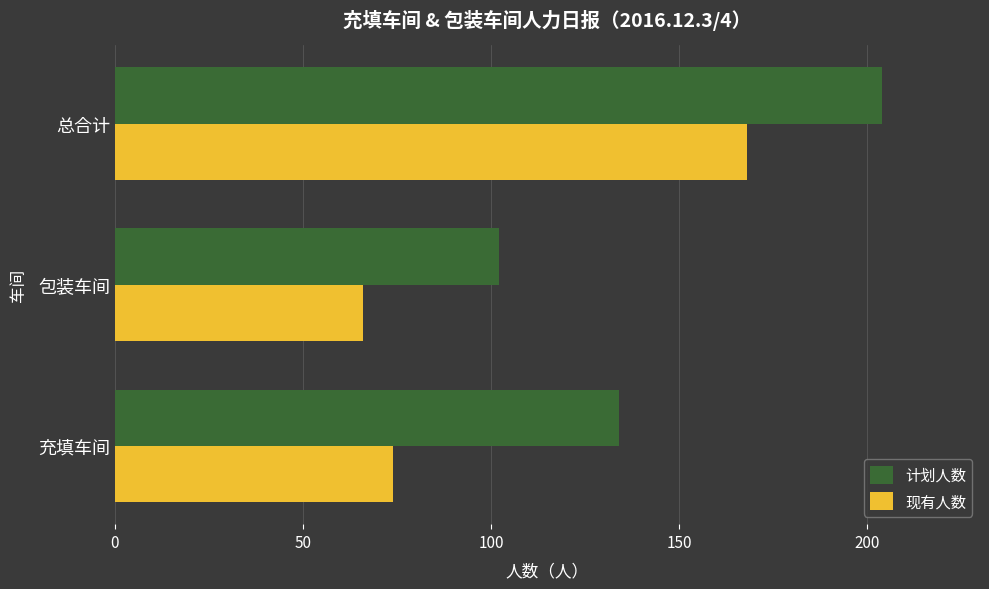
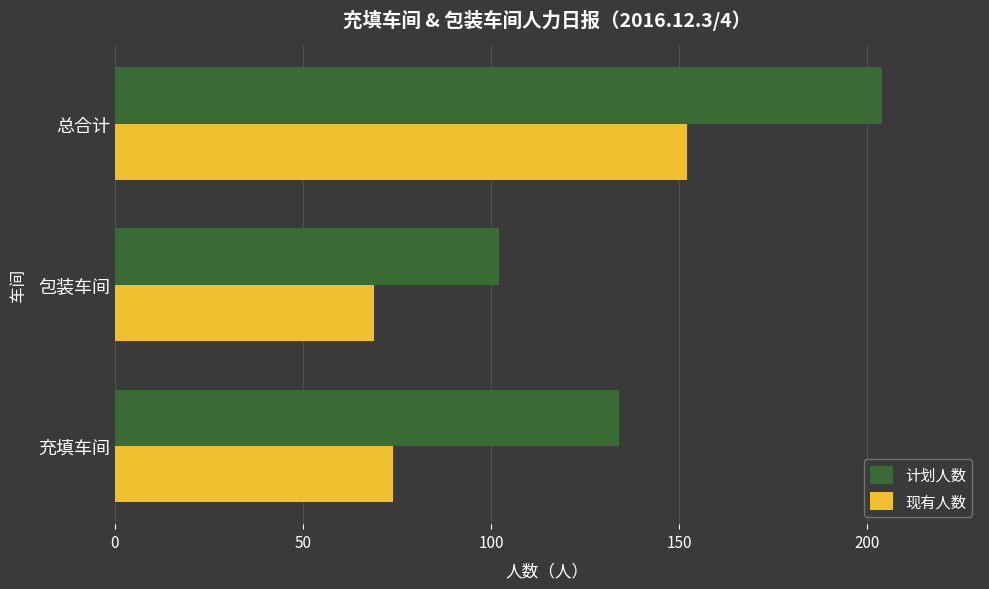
  {
    "计划人数": {
      "总合计": 204,
      "包装车间": 102,
      "充填车间": 134
    },
    "现有人数": {
-     "总合计": 168,
-     "包装车间": 66,
+     "总合计": 152,
+     "包装车间": 69,
      "充填车间": 74
    }
  }
